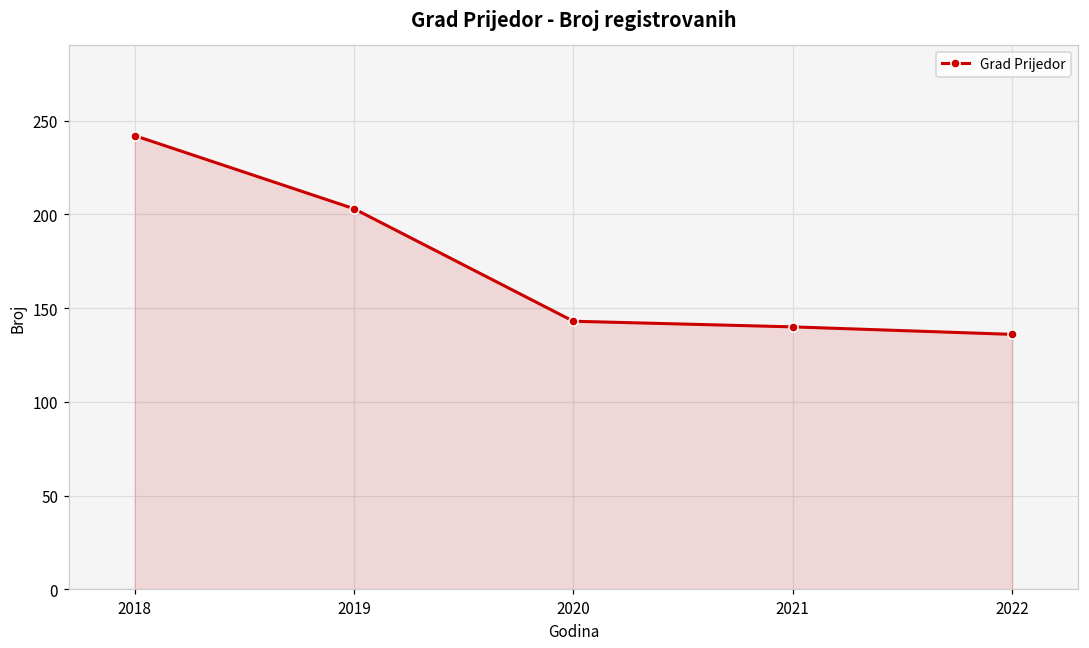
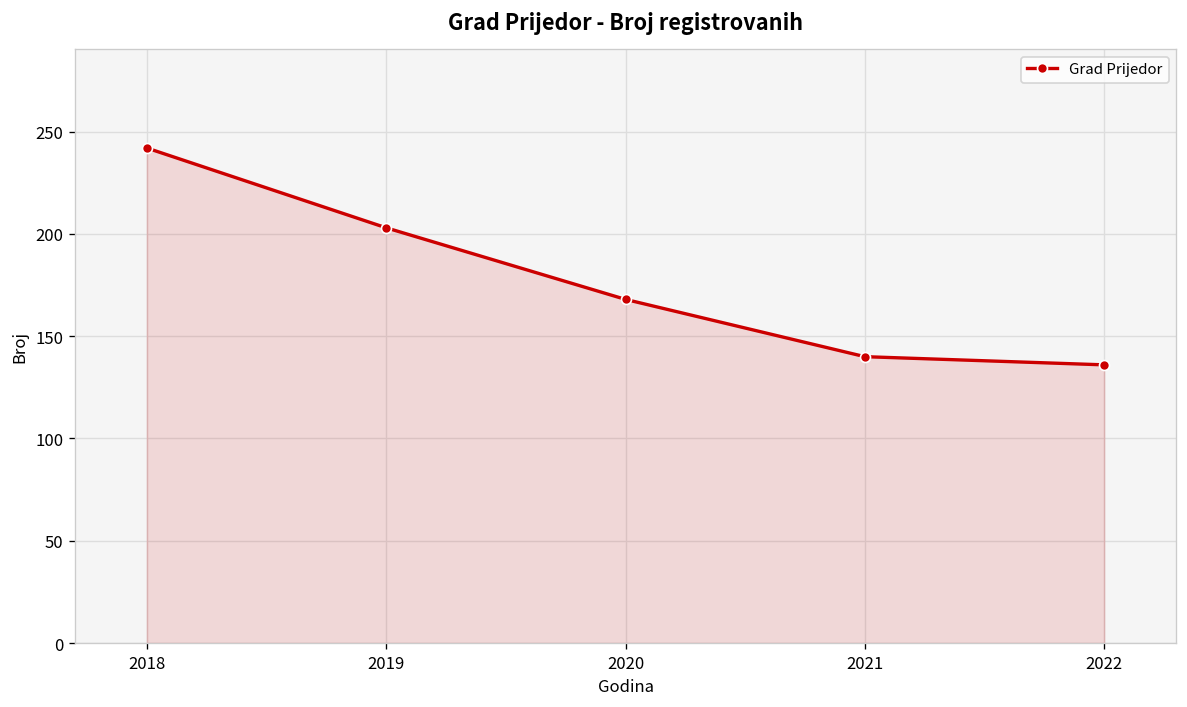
  {
    "2018": 242,
    "2019": 203,
-   "2020": 143,
+   "2020": 168,
    "2021": 140,
    "2022": 136
  }
